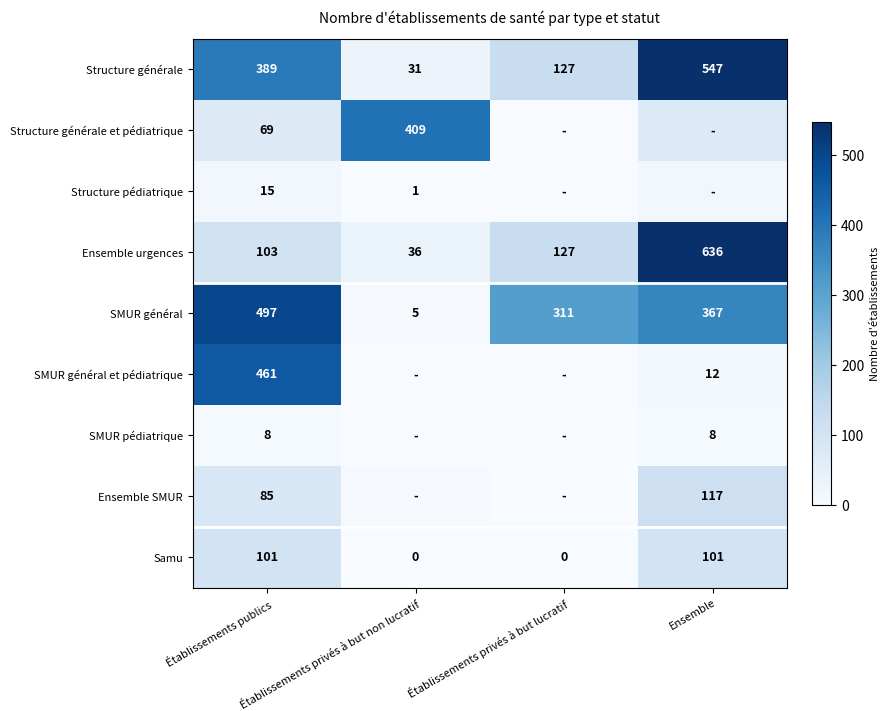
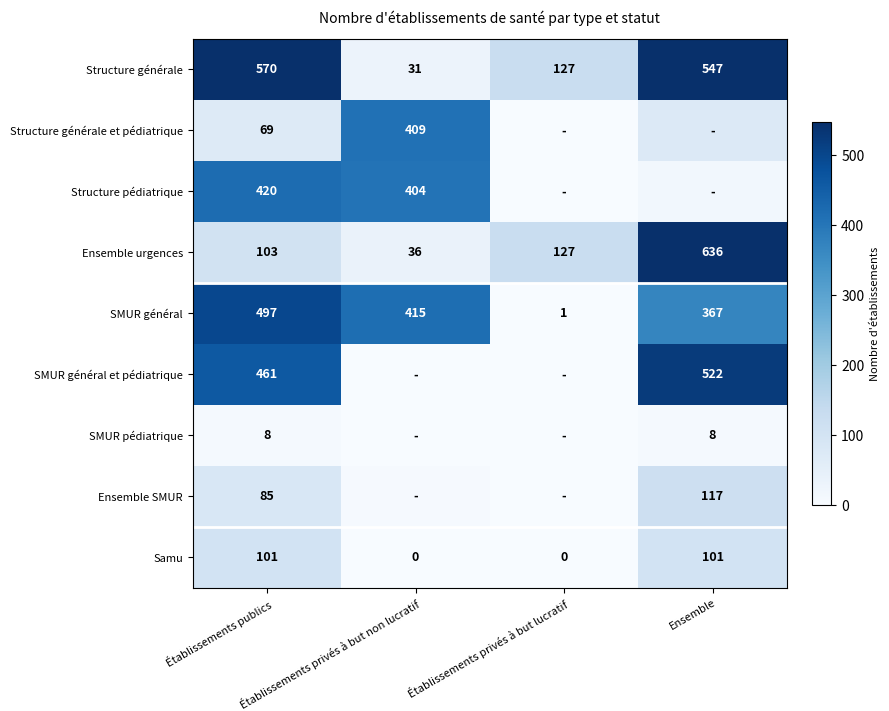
  {
    "Structure générale": {
-     "Établissements publics": 389,
+     "Établissements publics": 570,
      "Établissements privés à but non lucratif": 31,
      "Établissements privés à but lucratif": 127,
      "Ensemble": 547
    },
    "Structure générale et pédiatrique": {
      "Établissements publics": 69,
      "Établissements privés à but non lucratif": 409
    },
    "Structure pédiatrique": {
-     "Établissements publics": 15,
-     "Établissements privés à but non lucratif": 1
+     "Établissements publics": 420,
+     "Établissements privés à but non lucratif": 404
    },
    "Ensemble urgences": {
      "Établissements publics": 103,
      "Établissements privés à but non lucratif": 36,
      "Établissements privés à but lucratif": 127,
      "Ensemble": 636
    },
    "SMUR général": {
      "Établissements publics": 497,
-     "Établissements privés à but non lucratif": 5,
-     "Établissements privés à but lucratif": 311,
+     "Établissements privés à but non lucratif": 415,
+     "Établissements privés à but lucratif": 1,
      "Ensemble": 367
    },
    "SMUR général et pédiatrique": {
      "Établissements publics": 461,
-     "Ensemble": 12
+     "Ensemble": 522
    },
    "SMUR pédiatrique": {
      "Établissements publics": 8,
      "Ensemble": 8
    },
    "Ensemble SMUR": {
      "Établissements publics": 85,
      "Ensemble": 117
    },
    "Samu": {
      "Établissements publics": 101,
      "Établissements privés à but non lucratif": 0,
      "Établissements privés à but lucratif": 0,
      "Ensemble": 101
    }
  }
